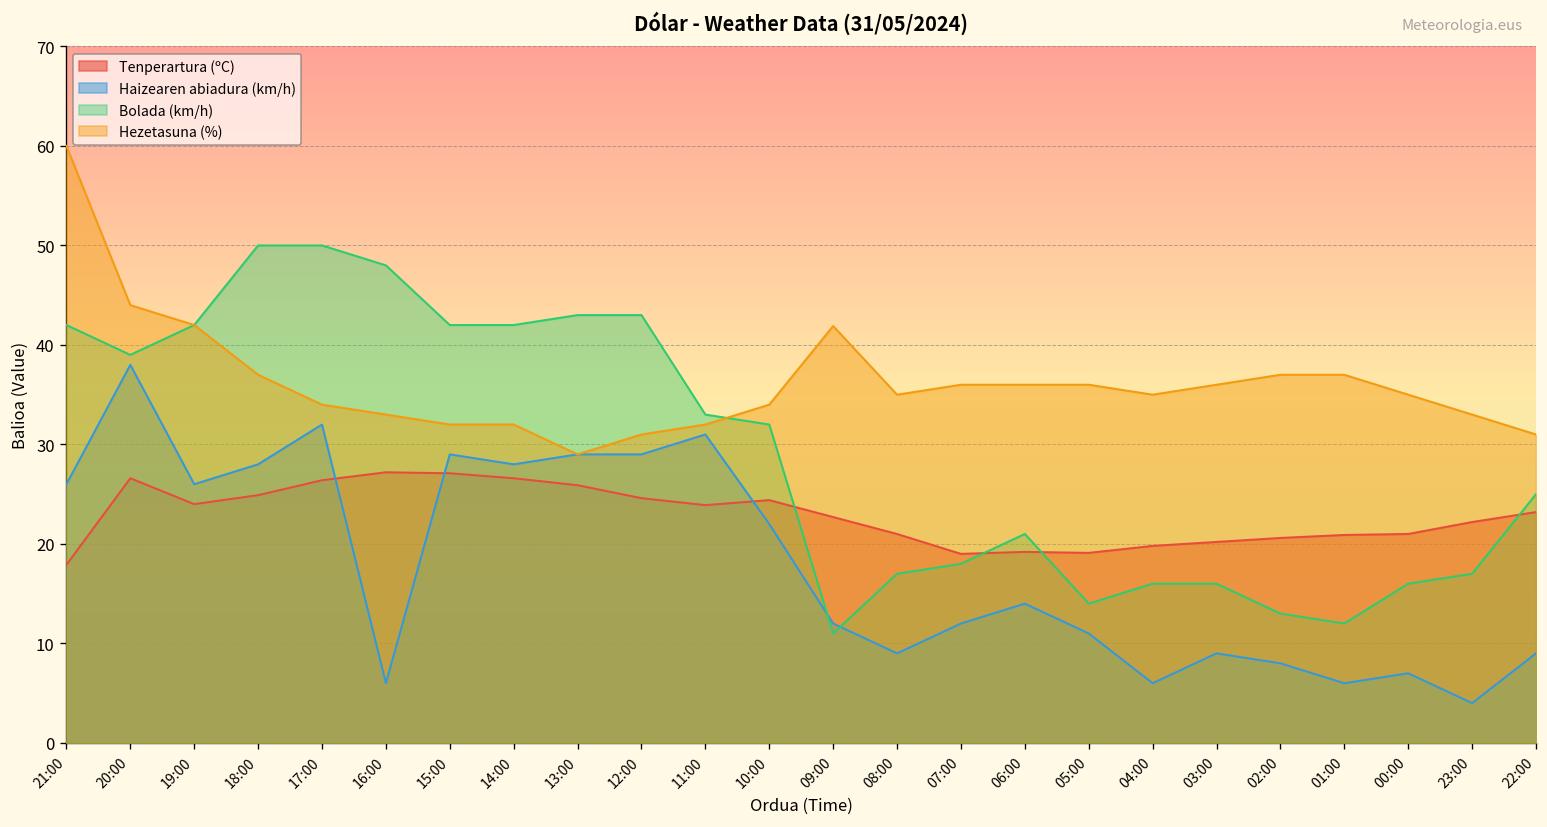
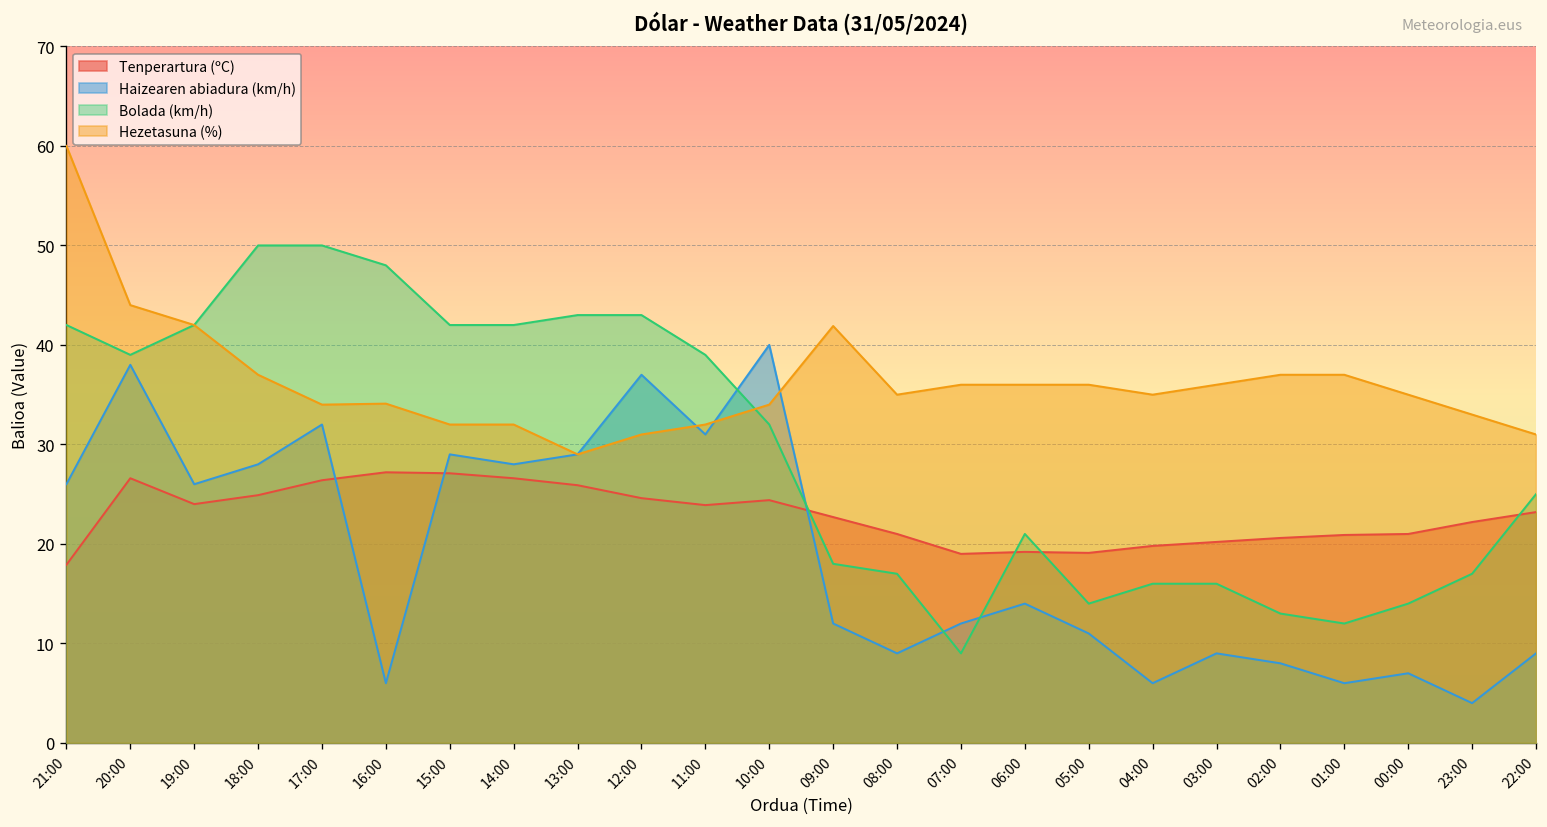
  {
    "Tenperartura (ºC)": {
      "21:00": 18,
      "20:00": 27,
      "19:00": 24,
      "18:00": 25,
      "17:00": 26,
      "16:00": 27,
      "15:00": 27,
      "14:00": 27,
      "13:00": 26,
      "12:00": 25,
      "11:00": 24,
      "10:00": 24,
      "09:00": 23,
      "08:00": 21,
      "07:00": 19,
      "06:00": 19,
      "05:00": 19,
      "04:00": 20,
      "03:00": 20,
      "02:00": 21,
      "01:00": 21,
      "00:00": 21,
      "23:00": 22,
      "22:00": 23
    },
    "Haizearen abiadura (km/h)": {
      "21:00": 26,
      "20:00": 38,
      "19:00": 26,
      "18:00": 28,
      "17:00": 32,
      "16:00": 6,
      "15:00": 29,
      "14:00": 28,
-     "12:00": 29,
+     "12:00": 37,
      "11:00": 31,
-     "10:00": 22,
+     "10:00": 40,
      "09:00": 12,
      "08:00": 9,
      "07:00": 12,
      "06:00": 14,
      "05:00": 11,
      "04:00": 6,
      "03:00": 9,
      "02:00": 8,
      "01:00": 6,
      "00:00": 7,
      "23:00": 4,
      "22:00": 9
    },
    "Bolada (km/h)": {
      "21:00": 42,
      "20:00": 39,
      "18:00": 50,
      "17:00": 50,
      "16:00": 48,
      "15:00": 42,
      "14:00": 42,
      "13:00": 43,
      "12:00": 43,
-     "11:00": 33,
+     "11:00": 39,
      "10:00": 32,
-     "09:00": 11,
+     "09:00": 18,
      "08:00": 17,
-     "07:00": 18,
+     "07:00": 9,
      "06:00": 21,
      "05:00": 14,
      "04:00": 16,
      "03:00": 16,
      "02:00": 13,
      "01:00": 12,
-     "00:00": 16,
+     "00:00": 14,
      "23:00": 17,
      "22:00": 25
    },
    "Hezetasuna (%)": {
      "21:00": 60,
      "20:00": 44,
      "18:00": 37,
      "17:00": 34,
-     "16:00": 33,
+     "16:00": 34,
      "15:00": 32,
      "14:00": 32,
      "12:00": 31,
      "11:00": 32,
      "10:00": 34,
      "09:00": 42,
      "08:00": 35,
      "07:00": 36,
      "06:00": 36,
      "05:00": 36,
      "04:00": 35,
      "03:00": 36,
      "02:00": 37,
      "01:00": 37,
      "00:00": 35,
      "23:00": 33,
      "22:00": 31
    }
  }
